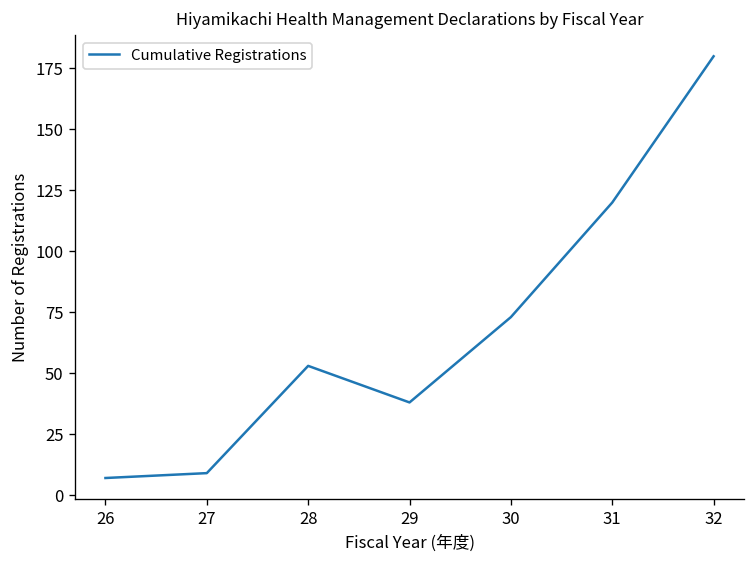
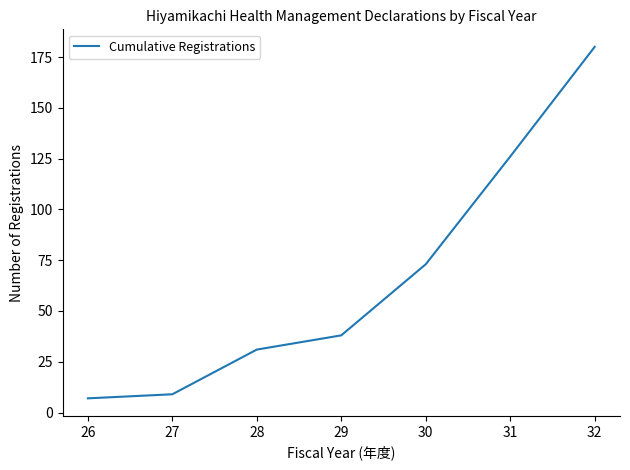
  {
    "26": 7,
    "27": 9,
-   "28": 53,
+   "28": 31,
    "29": 38,
    "30": 73,
-   "31": 120,
+   "31": 126,
    "32": 180
  }
